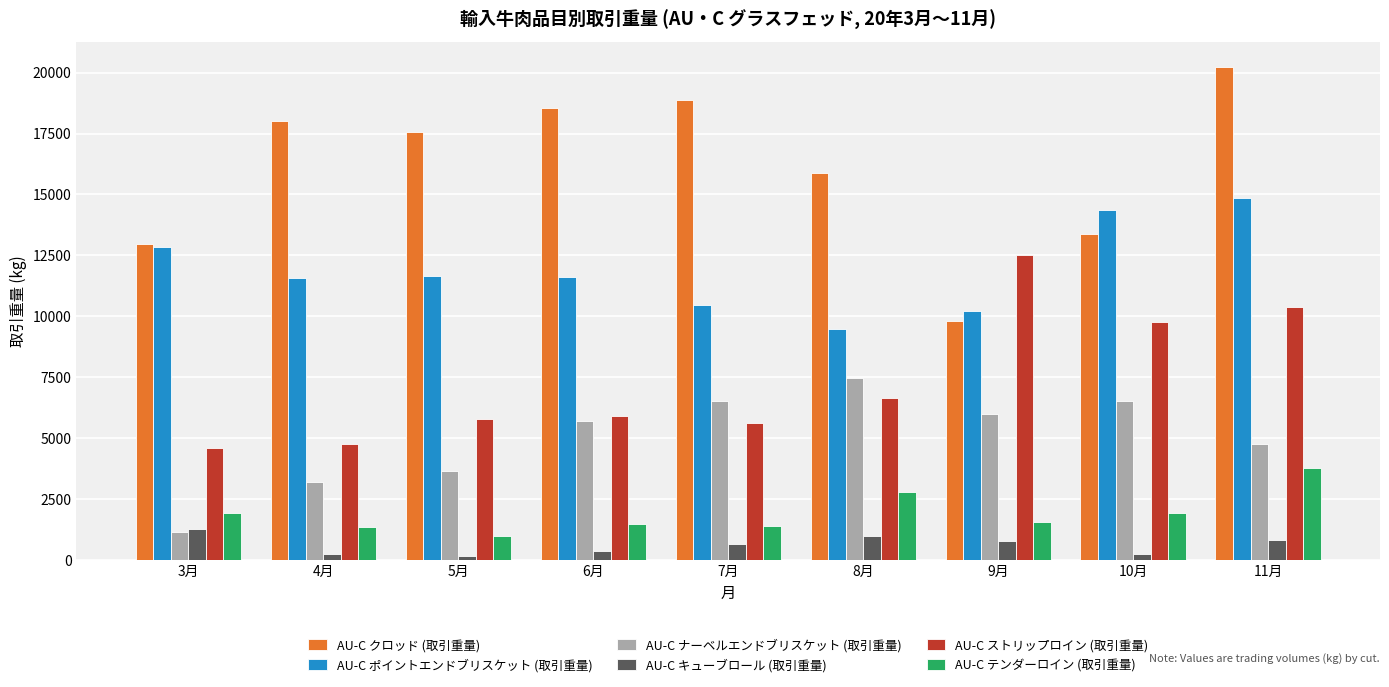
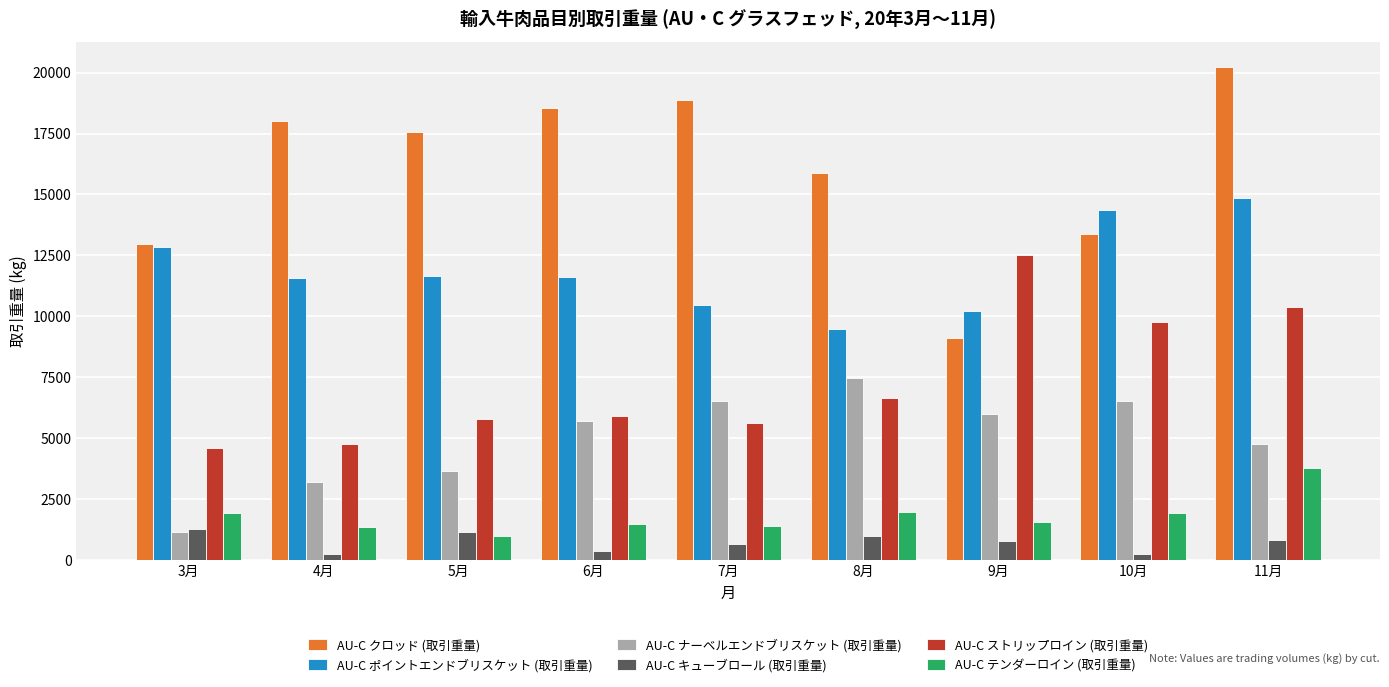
  {
    "AU-C クロッド (取引重量)": {
      "3月": 13000,
      "4月": 18000,
      "5月": 17600,
      "6月": 18600,
      "7月": 18900,
      "8月": 15900,
-     "9月": 9800,
+     "9月": 9100,
      "10月": 13400,
      "11月": 20200
    },
    "AU-C ポイントエンドブリスケット (取引重量)": {
      "3月": 12900,
      "4月": 11600,
      "5月": 11700,
      "6月": 11600,
      "7月": 10500,
      "8月": 9500,
      "9月": 10200,
      "10月": 14400,
      "11月": 14900
    },
    "AU-C ナーベルエンドブリスケット (取引重量)": {
      "3月": 1100,
      "4月": 3200,
      "5月": 3600,
      "6月": 5700,
      "7月": 6500,
      "8月": 7500,
      "9月": 6000,
      "10月": 6500,
      "11月": 4700
    },
    "AU-C キューブロール (取引重量)": {
      "3月": 1300,
      "4月": 200,
-     "5月": 200,
+     "5月": 1200,
      "6月": 400,
      "7月": 700,
      "8月": 1000,
      "9月": 800,
      "10月": 300,
      "11月": 800
    },
    "AU-C ストリップロイン (取引重量)": {
      "3月": 4600,
      "4月": 4800,
      "5月": 5800,
      "6月": 5900,
      "7月": 5600,
      "8月": 6600,
      "9月": 12500,
      "10月": 9800,
      "11月": 10400
    },
    "AU-C テンダーロイン (取引重量)": {
      "3月": 1900,
      "4月": 1400,
      "5月": 1000,
      "6月": 1500,
      "7月": 1400,
-     "8月": 2800,
+     "8月": 2000,
      "9月": 1600,
      "10月": 1900,
      "11月": 3800
    }
  }
